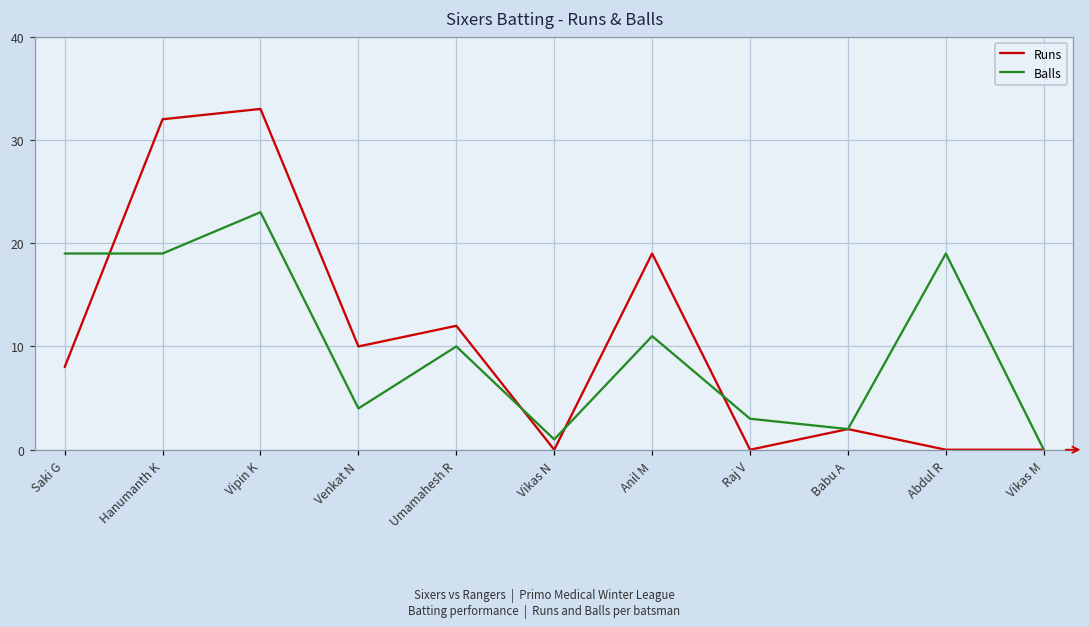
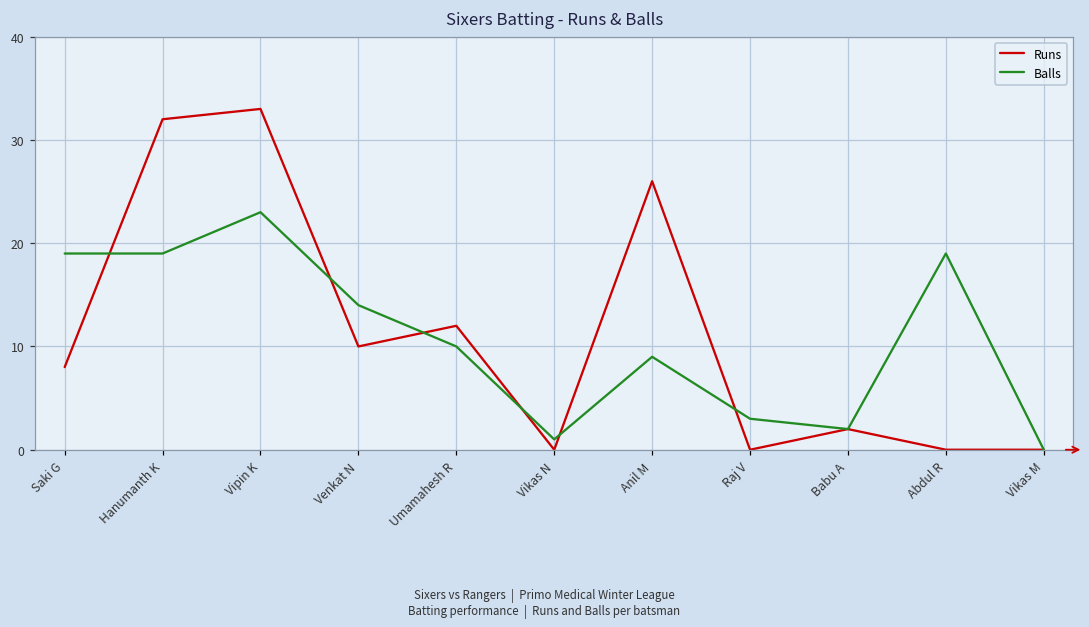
  {
    "Runs": {
      "Saki G": 8,
      "Hanumanth K": 32,
      "Vipin K": 33,
      "Venkat N": 10,
      "Umamahesh R": 12,
      "Vikas N": 0,
-     "Anil M": 19,
+     "Anil M": 26,
      "Raj V": 0,
      "Abdul R": 0
    },
    "Balls": {
      "Saki G": 19,
      "Hanumanth K": 19,
      "Vipin K": 23,
-     "Venkat N": 4,
+     "Venkat N": 14,
      "Umamahesh R": 10,
      "Vikas N": 1,
-     "Anil M": 11,
+     "Anil M": 9,
      "Raj V": 3,
      "Abdul R": 19
    }
  }
